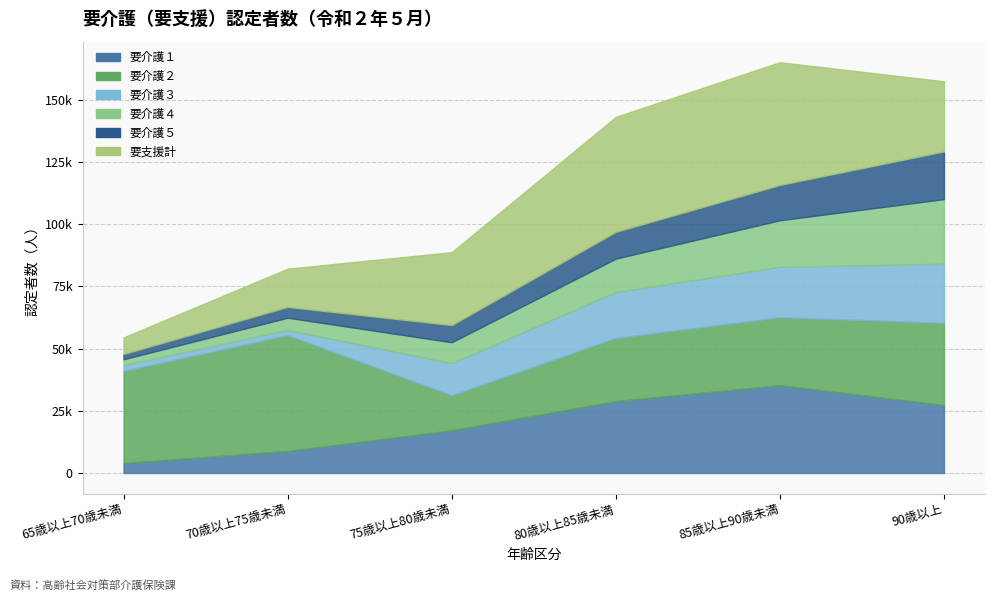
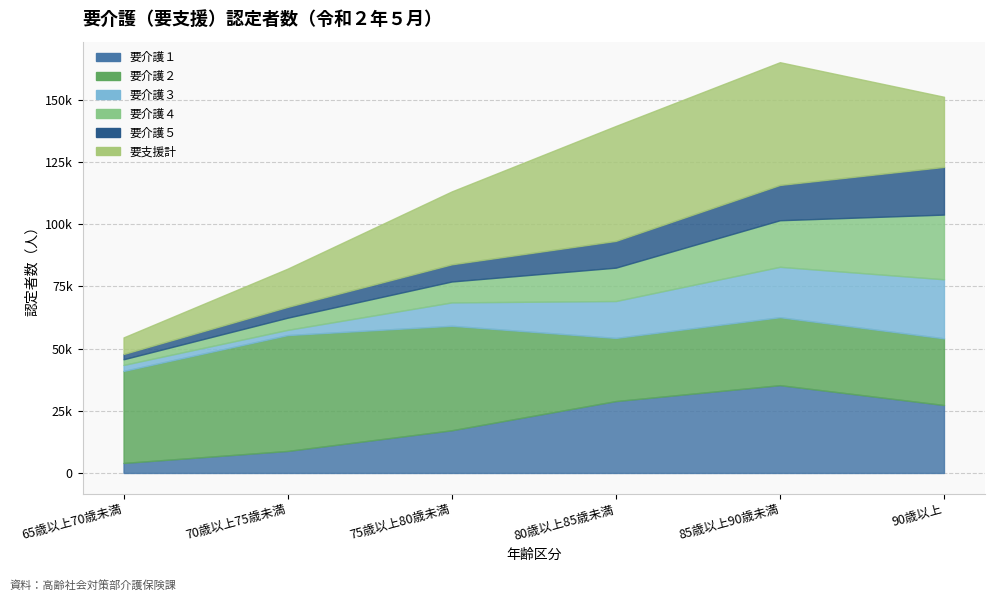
  {
    "要介護２": {
      "65歳以上70歳未満": 37000,
      "70歳以上75歳未満": 47000,
-     "75歳以上80歳未満": 14000,
+     "75歳以上80歳未満": 42000,
      "80歳以上85歳未満": 25000,
      "85歳以上90歳未満": 27000,
-     "90歳以上": 33000
+     "90歳以上": 27000
    },
    "要介護３": {
      "65歳以上70歳未満": 2000,
      "70歳以上75歳未満": 2000,
-     "75歳以上80歳未満": 13000,
-     "80歳以上85歳未満": 18000,
+     "75歳以上80歳未満": 9000,
+     "80歳以上85歳未満": 15000,
      "85歳以上90歳未満": 20000,
      "90歳以上": 24000
    }
  }
